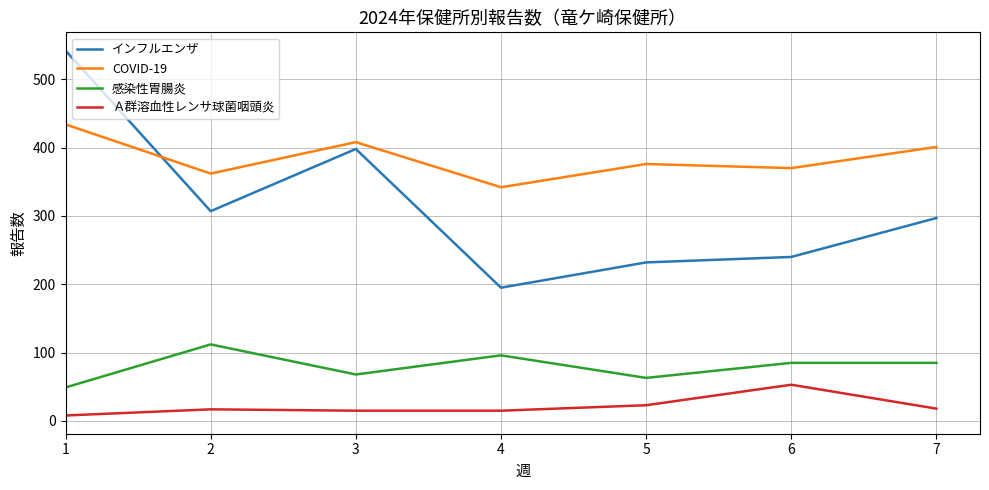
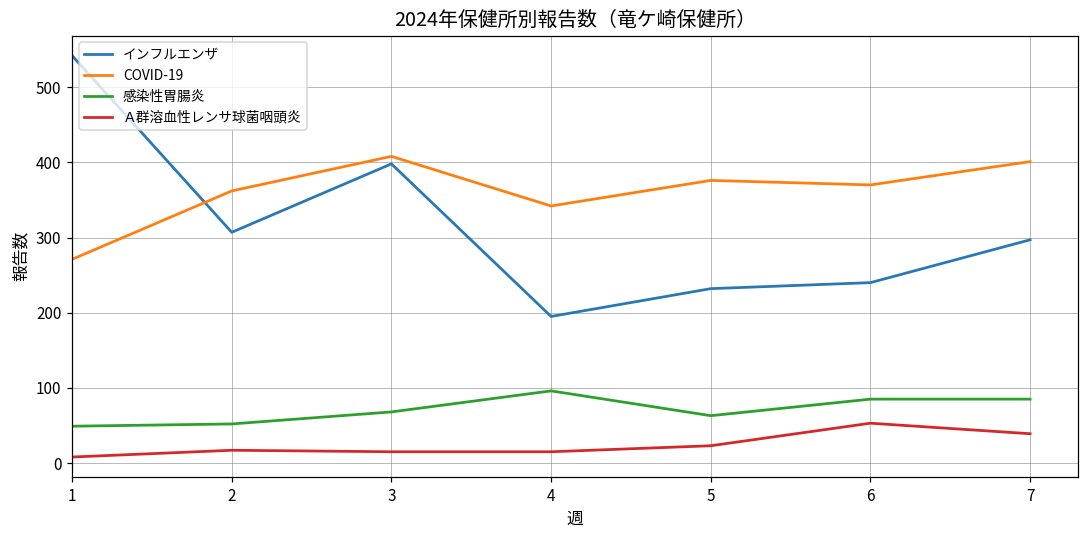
  {
    "インフルエンザ": {
      "1": 540,
      "2": 310,
      "3": 400,
      "4": 200,
      "5": 230,
      "6": 240,
      "7": 300
    },
    "COVID-19": {
-     "1": 430,
+     "1": 270,
      "2": 360,
      "3": 410,
      "4": 340,
      "5": 380,
      "6": 370,
      "7": 400
    },
    "感染性胃腸炎": {
      "1": 50,
-     "2": 110,
+     "2": 50,
      "3": 70,
      "4": 100,
      "5": 60,
      "6": 90,
      "7": 90
    },
    "Ａ群溶血性レンサ球菌咽頭炎": {
      "1": 10,
      "2": 20,
      "3": 20,
      "4": 20,
      "5": 20,
      "6": 50,
-     "7": 20
+     "7": 40
    }
  }
